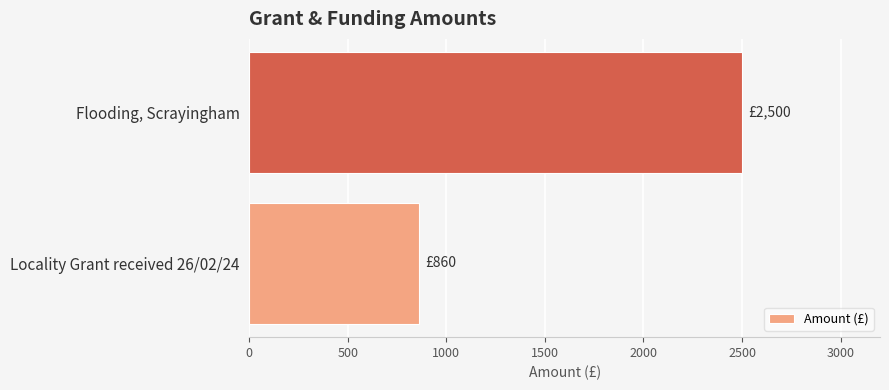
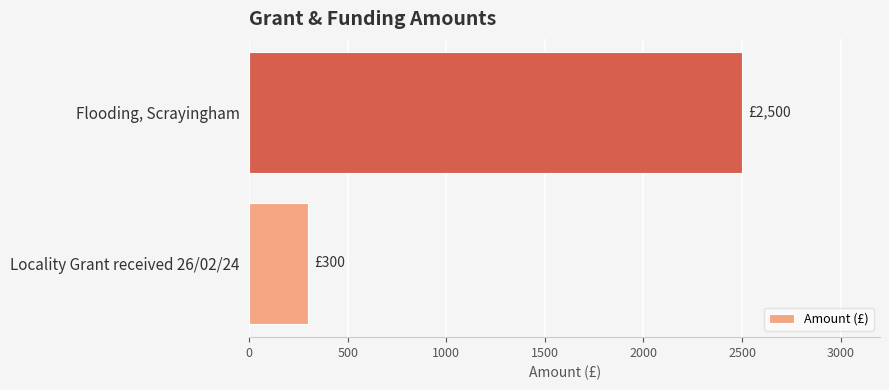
  {
    "Flooding, Scrayingham": "£2,500",
-   "Locality Grant received 26/02/24": "£860"
+   "Locality Grant received 26/02/24": "£300"
  }
